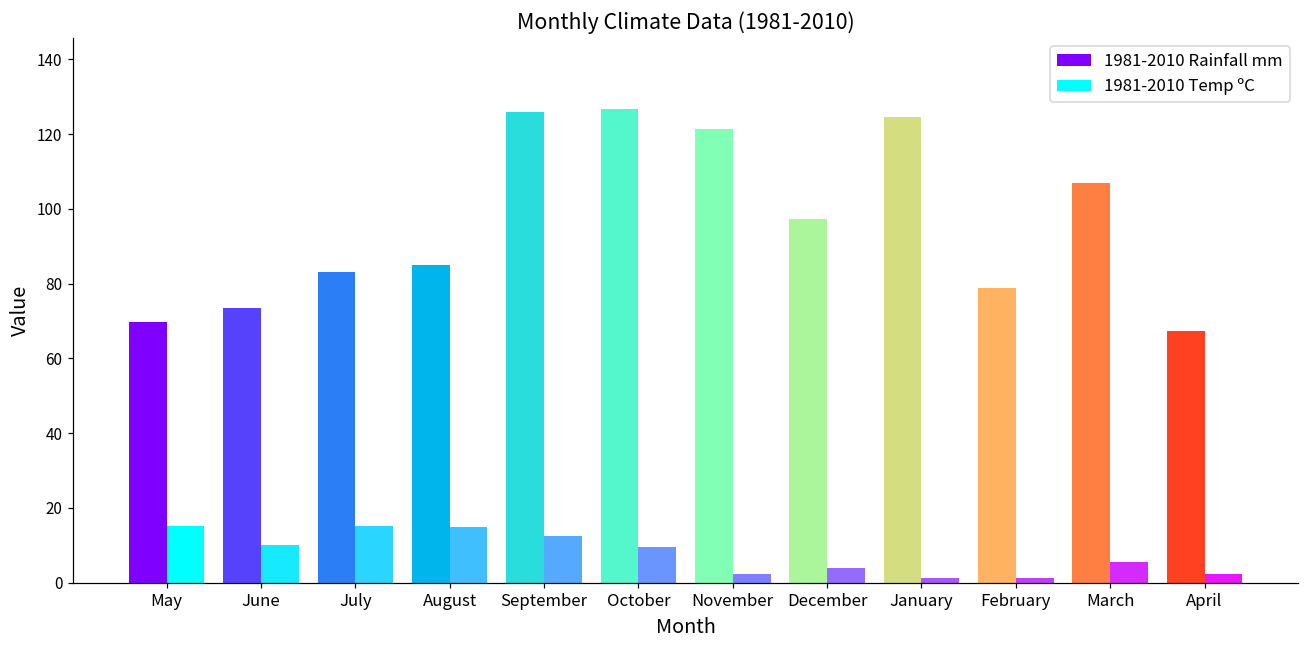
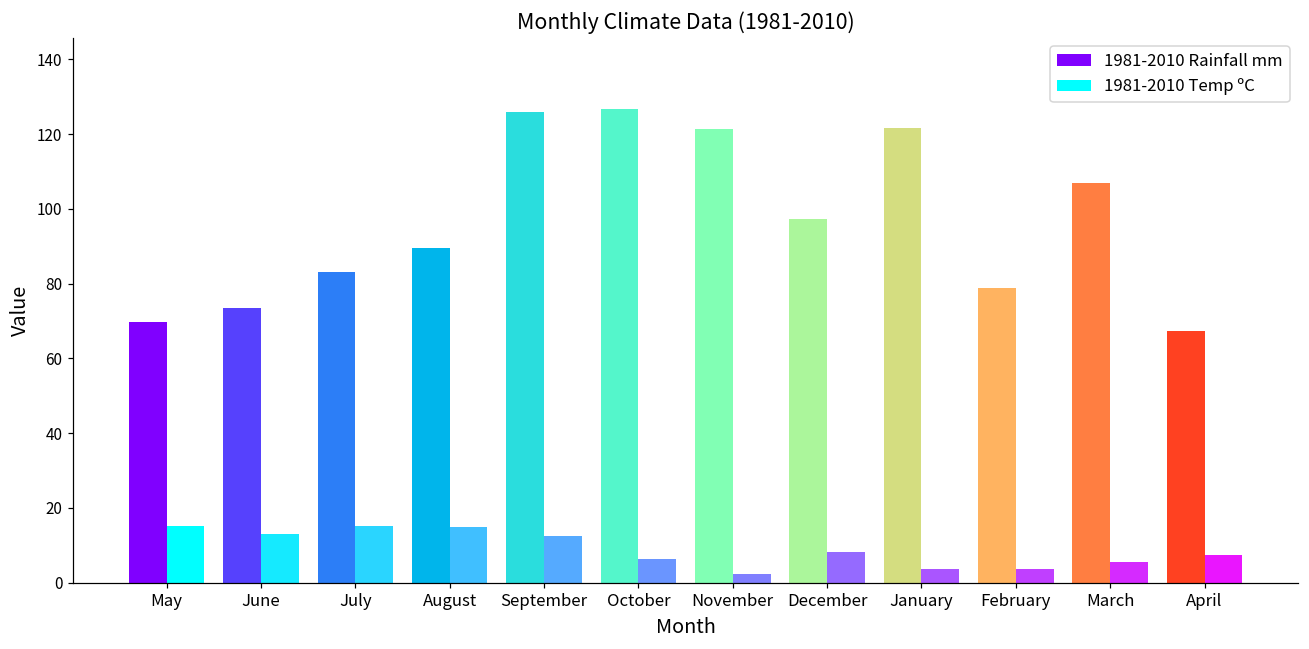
  {
    "1981-2010 Rainfall mm": {
      "May": 70,
      "June": 74,
      "July": 83,
-     "August": 85,
+     "August": 90,
      "September": 126,
      "October": 127,
      "November": 121,
      "December": 97,
-     "January": 125,
+     "January": 122,
      "February": 79,
      "March": 107,
      "April": 67
    },
    "1981-2010 Temp ºC": {
      "May": 15,
-     "June": 10,
+     "June": 13,
      "July": 15,
      "August": 15,
      "September": 13,
-     "October": 10,
+     "October": 6,
      "November": 2,
-     "December": 4,
-     "January": 1,
-     "February": 1,
+     "December": 8,
+     "January": 4,
+     "February": 4,
      "March": 6,
-     "April": 2
+     "April": 7
    }
  }
